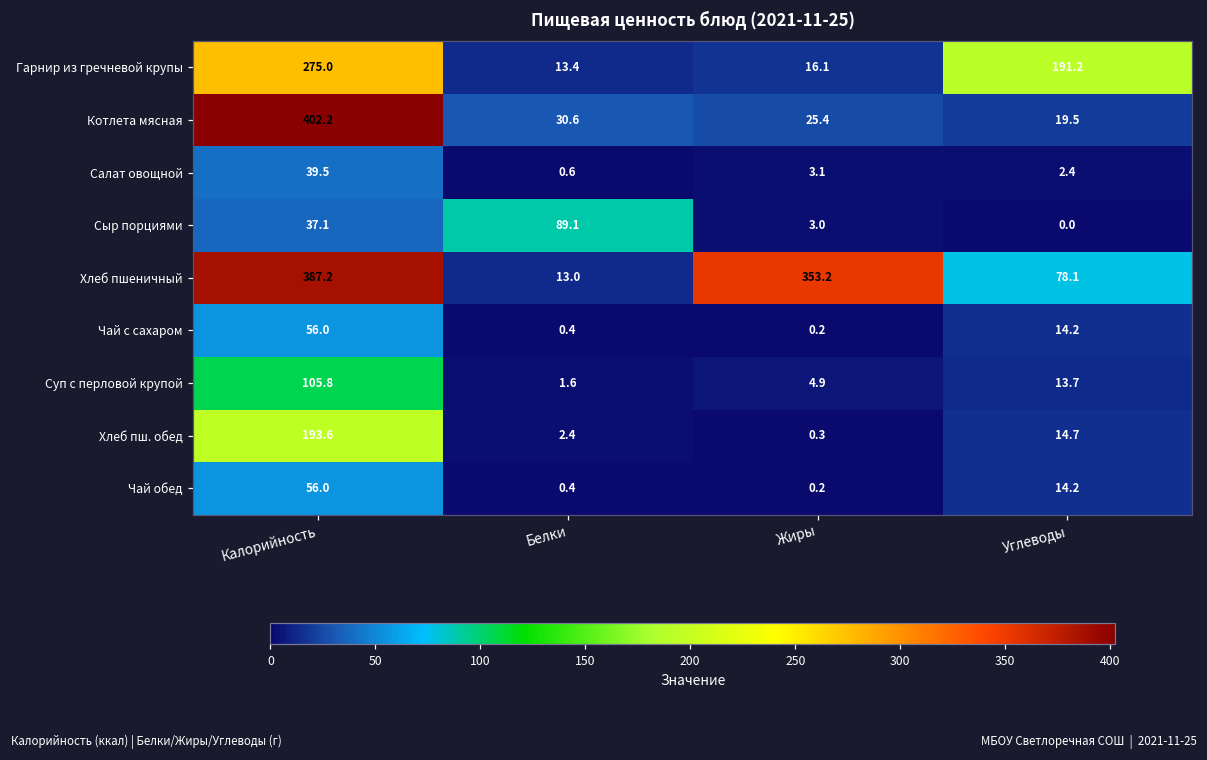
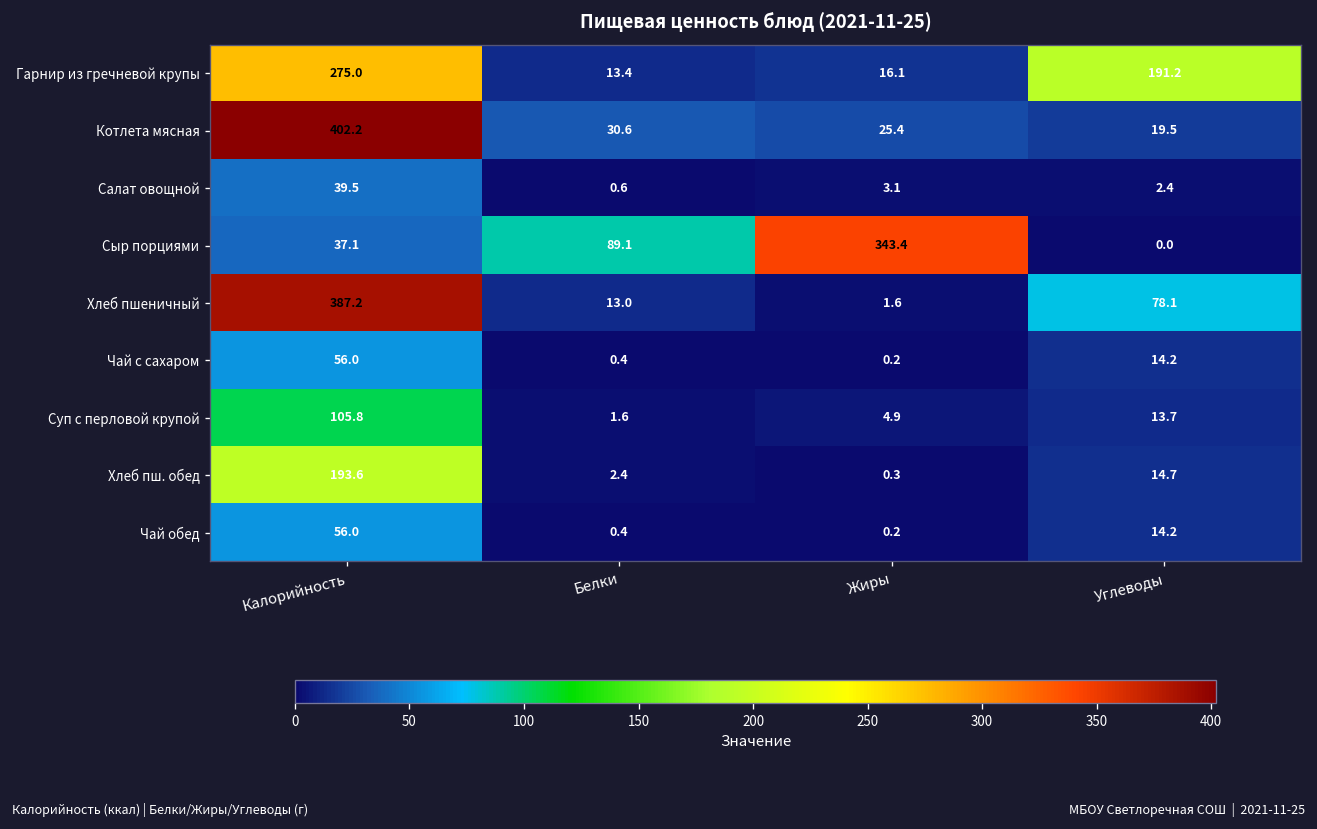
  {
    "Гарнир из гречневой крупы": {
      "Калорийность": 275.0,
      "Белки": 13.4,
      "Жиры": 16.1,
      "Углеводы": 191.2
    },
    "Котлета мясная": {
      "Калорийность": 402.2,
      "Белки": 30.6,
      "Жиры": 25.4,
      "Углеводы": 19.5
    },
    "Салат овощной": {
      "Калорийность": 39.5,
      "Белки": 0.6,
      "Жиры": 3.1,
      "Углеводы": 2.4
    },
    "Сыр порциями": {
      "Калорийность": 37.1,
      "Белки": 89.1,
-     "Жиры": 3.0,
+     "Жиры": 343.4,
      "Углеводы": 0.0
    },
    "Хлеб пшеничный": {
      "Калорийность": 387.2,
      "Белки": 13.0,
-     "Жиры": 353.2,
+     "Жиры": 1.6,
      "Углеводы": 78.1
    },
    "Чай с сахаром": {
      "Калорийность": 56.0,
      "Белки": 0.4,
      "Жиры": 0.2,
      "Углеводы": 14.2
    },
    "Суп с перловой крупой": {
      "Калорийность": 105.8,
      "Белки": 1.6,
      "Жиры": 4.9,
      "Углеводы": 13.7
    },
    "Хлеб пш. обед": {
      "Калорийность": 193.6,
      "Белки": 2.4,
      "Жиры": 0.3,
      "Углеводы": 14.7
    },
    "Чай обед": {
      "Калорийность": 56.0,
      "Белки": 0.4,
      "Жиры": 0.2,
      "Углеводы": 14.2
    }
  }
